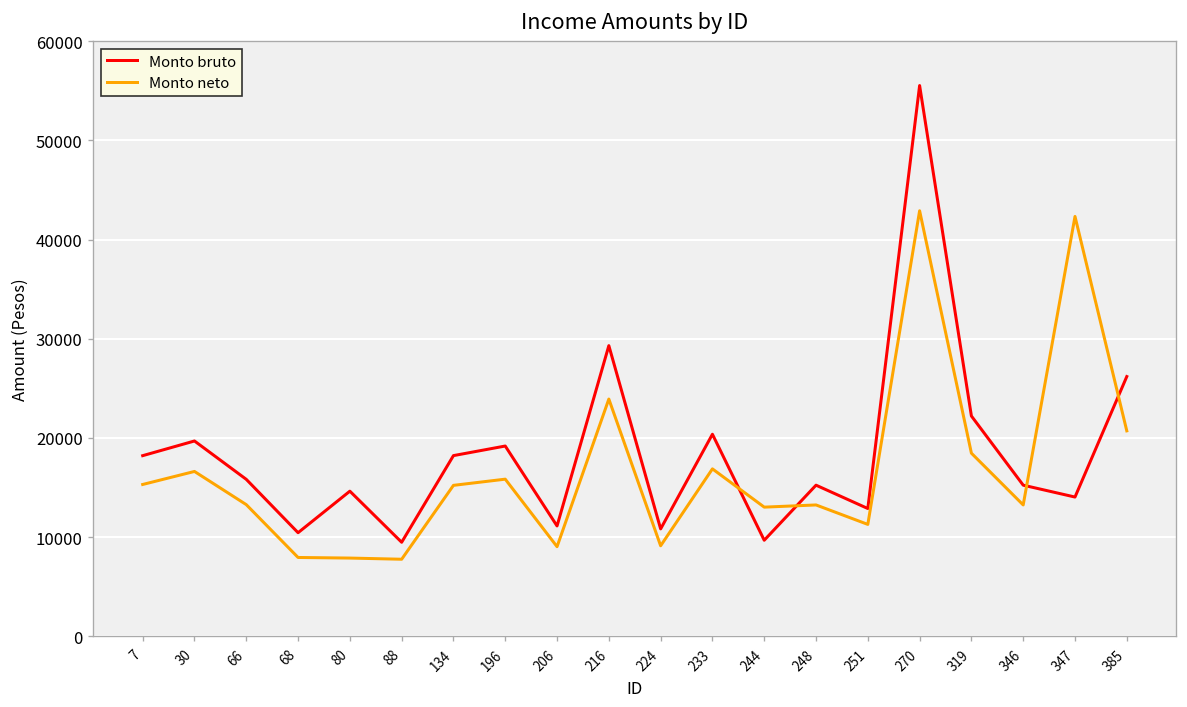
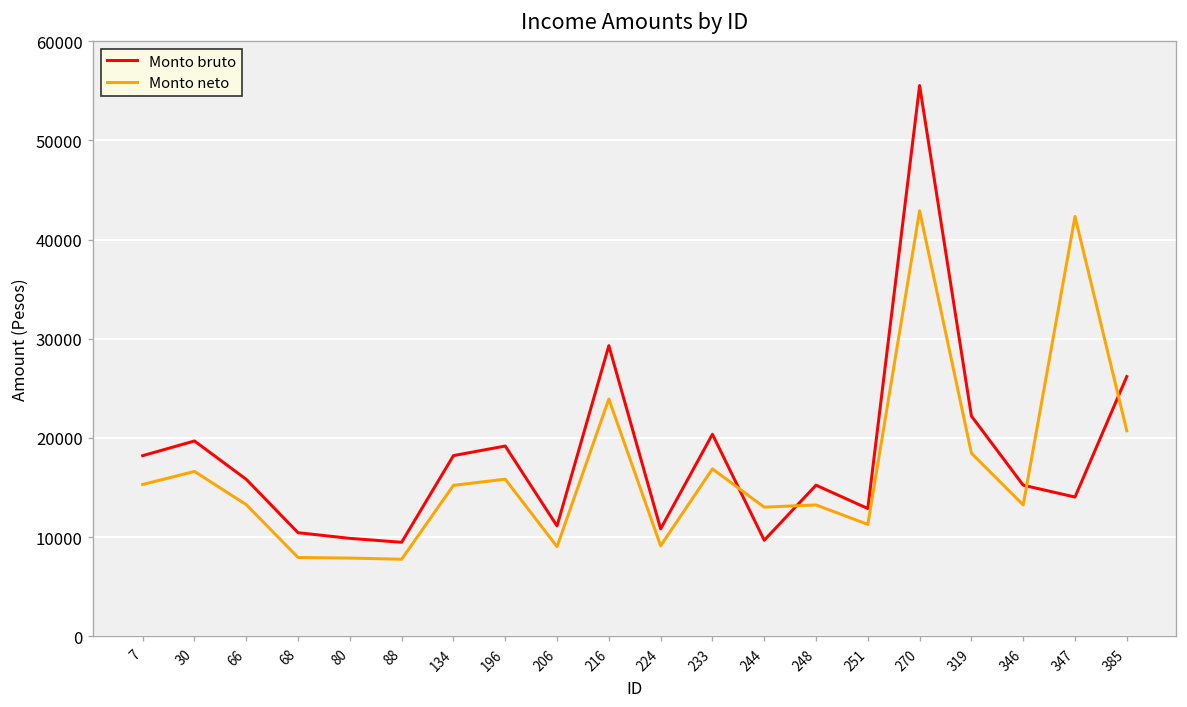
  {
    "Monto bruto": {
      "7": 18000,
      "30": 20000,
      "66": 16000,
      "68": 10000,
-     "80": 15000,
+     "80": 10000,
      "88": 9000,
      "134": 18000,
      "196": 19000,
      "206": 11000,
      "216": 29000,
      "224": 11000,
      "233": 20000,
      "244": 10000,
      "248": 15000,
      "251": 13000,
      "270": 56000,
      "319": 22000,
      "346": 15000,
      "347": 14000,
      "385": 26000
    },
    "Monto neto": {
      "7": 15000,
      "30": 17000,
      "66": 13000,
      "68": 8000,
      "80": 8000,
      "88": 8000,
      "134": 15000,
      "196": 16000,
      "206": 9000,
      "216": 24000,
      "224": 9000,
      "233": 17000,
      "244": 13000,
      "248": 13000,
      "251": 11000,
      "270": 43000,
      "319": 18000,
      "346": 13000,
      "347": 42000,
      "385": 21000
    }
  }
